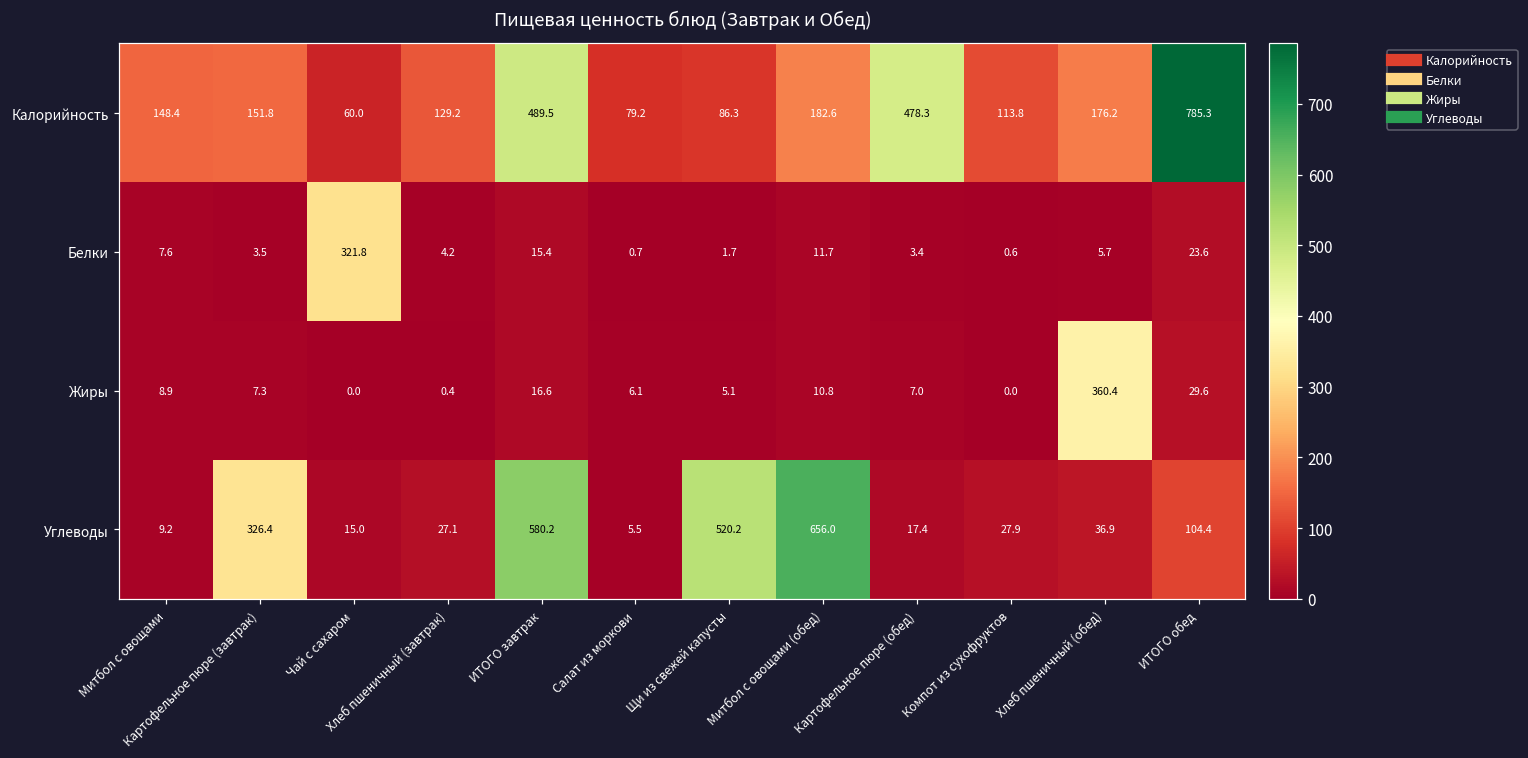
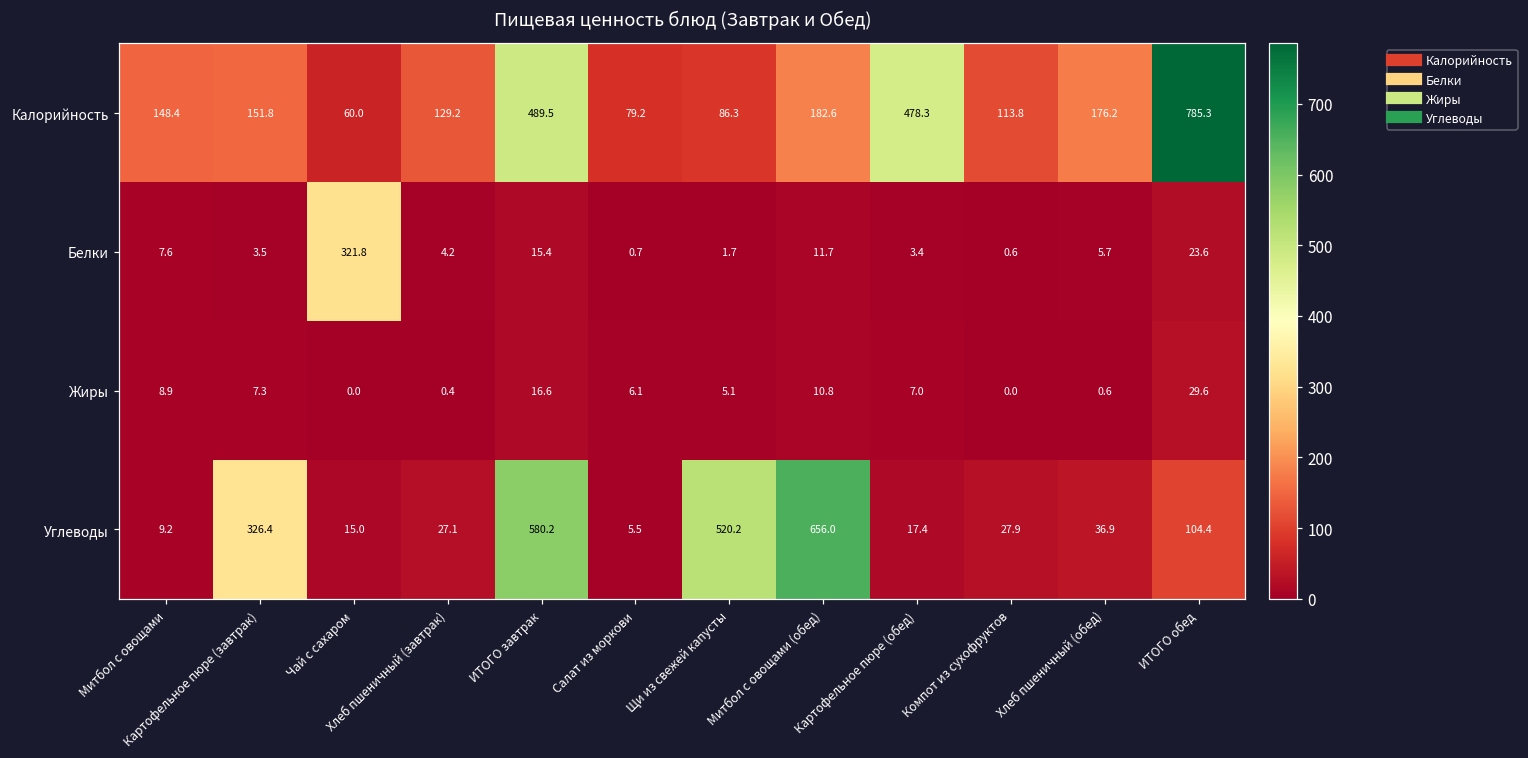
  {
    "Калорийность": {
      "Митбол с овощами": 148.4,
      "Картофельное пюре (завтрак)": 151.8,
      "Чай с сахаром": 60.0,
      "Хлеб пшеничный (завтрак)": 129.2,
      "ИТОГО завтрак": 489.5,
      "Салат из моркови": 79.2,
      "Щи из свежей капусты": 86.3,
      "Митбол с овощами (обед)": 182.6,
      "Картофельное пюре (обед)": 478.3,
      "Компот из сухофруктов": 113.8,
      "Хлеб пшеничный (обед)": 176.2,
      "ИТОГО обед": 785.3
    },
    "Белки": {
      "Митбол с овощами": 7.6,
      "Картофельное пюре (завтрак)": 3.5,
      "Чай с сахаром": 321.8,
      "Хлеб пшеничный (завтрак)": 4.2,
      "ИТОГО завтрак": 15.4,
      "Салат из моркови": 0.7,
      "Щи из свежей капусты": 1.7,
      "Митбол с овощами (обед)": 11.7,
      "Картофельное пюре (обед)": 3.4,
      "Компот из сухофруктов": 0.6,
      "Хлеб пшеничный (обед)": 5.7,
      "ИТОГО обед": 23.6
    },
    "Жиры": {
      "Митбол с овощами": 8.9,
      "Картофельное пюре (завтрак)": 7.3,
      "Чай с сахаром": 0.0,
      "Хлеб пшеничный (завтрак)": 0.4,
      "ИТОГО завтрак": 16.6,
      "Салат из моркови": 6.1,
      "Щи из свежей капусты": 5.1,
      "Митбол с овощами (обед)": 10.8,
      "Картофельное пюре (обед)": 7.0,
      "Компот из сухофруктов": 0.0,
-     "Хлеб пшеничный (обед)": 360.4,
+     "Хлеб пшеничный (обед)": 0.6,
      "ИТОГО обед": 29.6
    },
    "Углеводы": {
      "Митбол с овощами": 9.2,
      "Картофельное пюре (завтрак)": 326.4,
      "Чай с сахаром": 15.0,
      "Хлеб пшеничный (завтрак)": 27.1,
      "ИТОГО завтрак": 580.2,
      "Салат из моркови": 5.5,
      "Щи из свежей капусты": 520.2,
      "Митбол с овощами (обед)": 656.0,
      "Картофельное пюре (обед)": 17.4,
      "Компот из сухофруктов": 27.9,
      "Хлеб пшеничный (обед)": 36.9,
      "ИТОГО обед": 104.4
    }
  }
